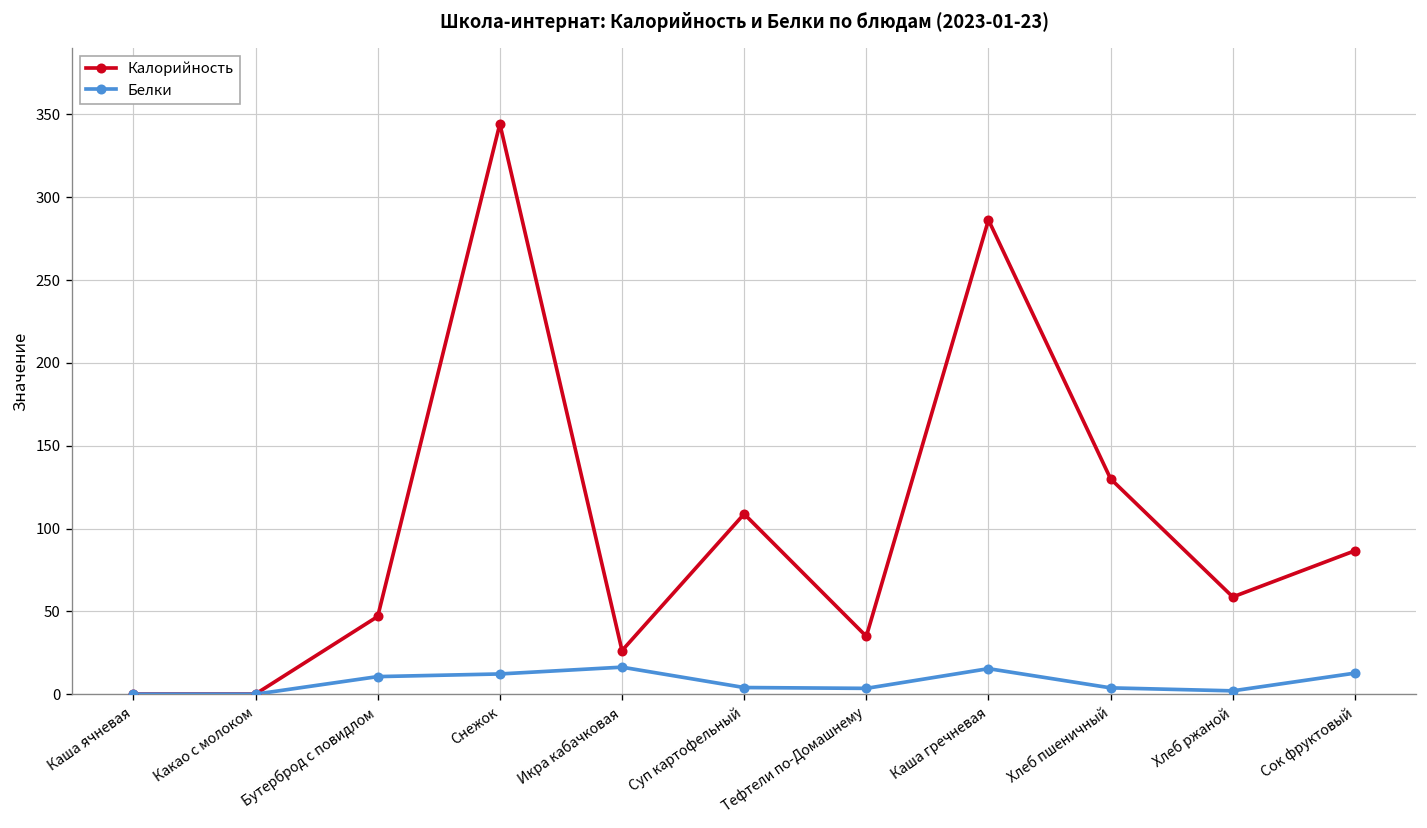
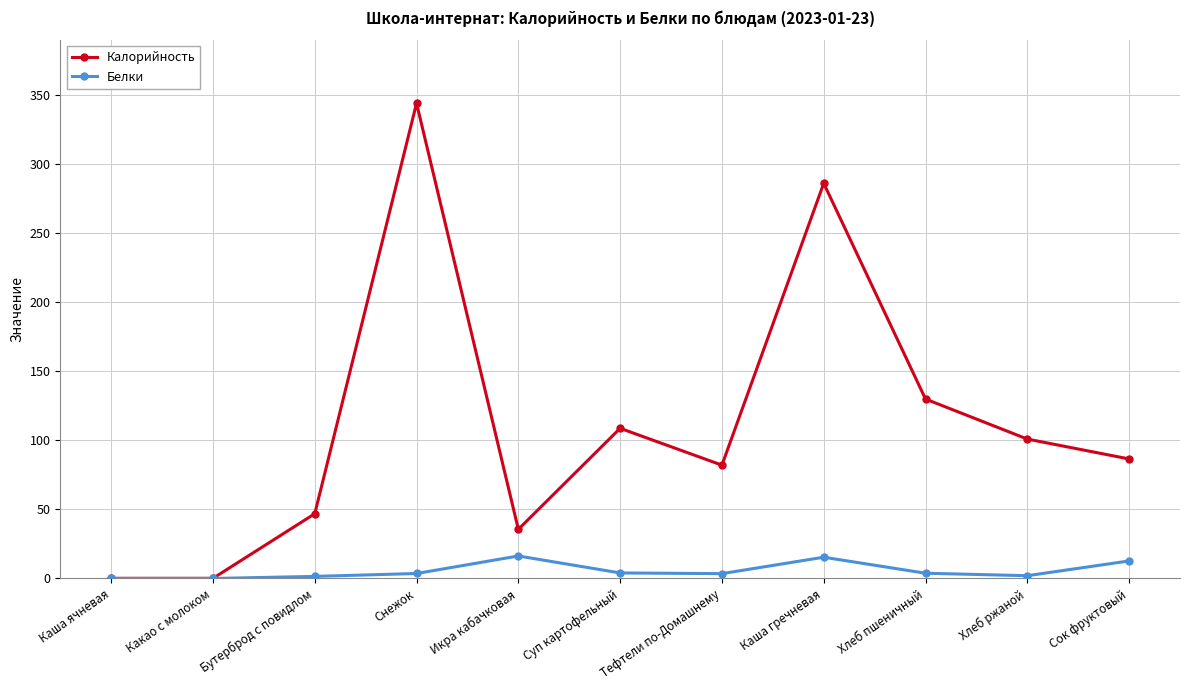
  {
    "Калорийность": {
      "Бутерброд с повидлом": 47,
      "Снежок": 344,
-     "Икра кабачковая": 26,
+     "Икра кабачковая": 36,
      "Суп картофельный": 109,
-     "Тефтели по-Домашнему": 35,
+     "Тефтели по-Домашнему": 82,
      "Каша гречневая": 286,
      "Хлеб пшеничный": 130,
-     "Хлеб ржаной": 59,
+     "Хлеб ржаной": 101,
      "Сок фруктовый": 87
    },
    "Белки": {
-     "Бутерброд с повидлом": 11,
-     "Снежок": 12,
+     "Бутерброд с повидлом": 2,
+     "Снежок": 4,
      "Икра кабачковая": 16,
      "Суп картофельный": 4,
      "Тефтели по-Домашнему": 4,
      "Каша гречневая": 15,
      "Хлеб пшеничный": 4,
      "Хлеб ржаной": 2,
      "Сок фруктовый": 13
    }
  }
